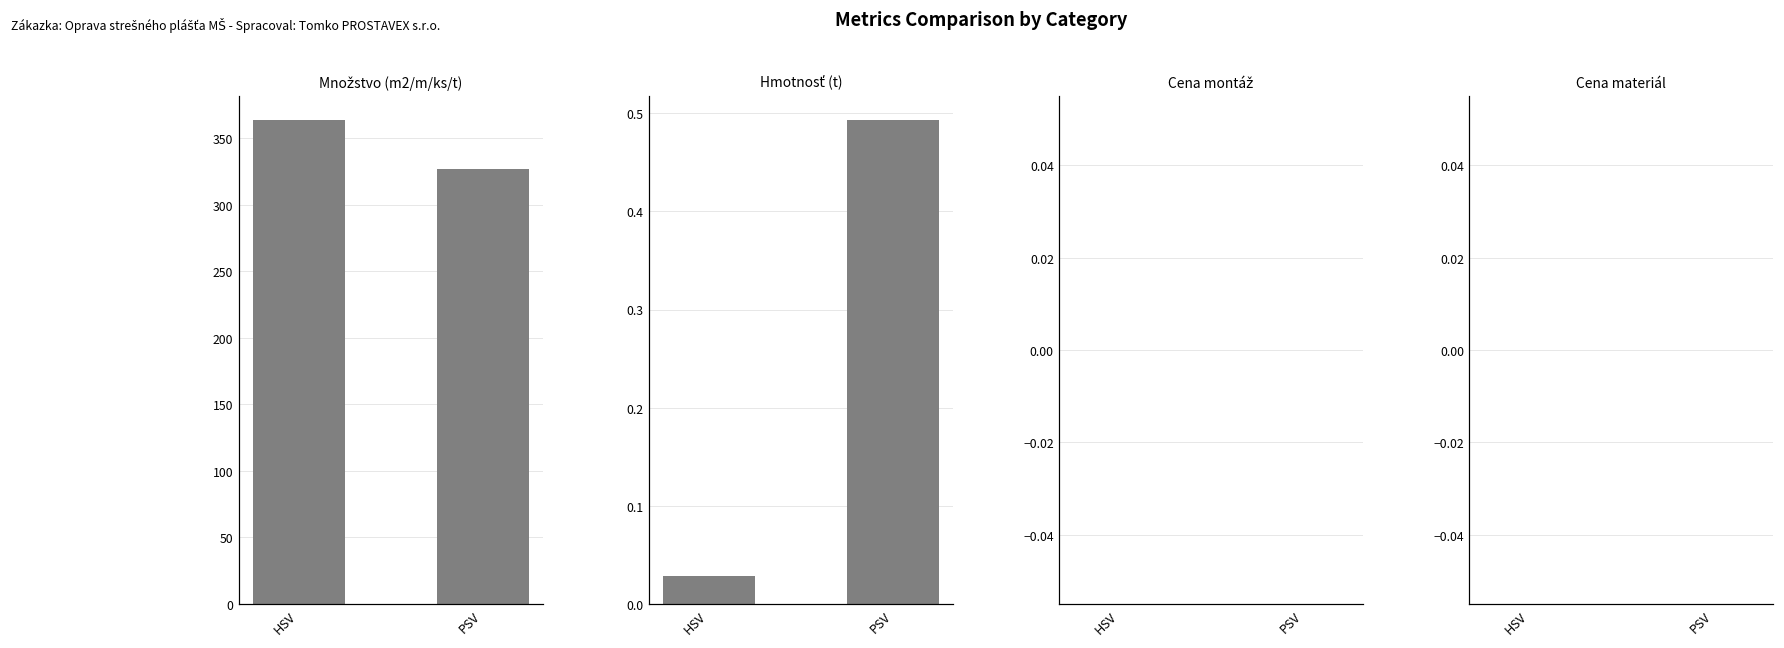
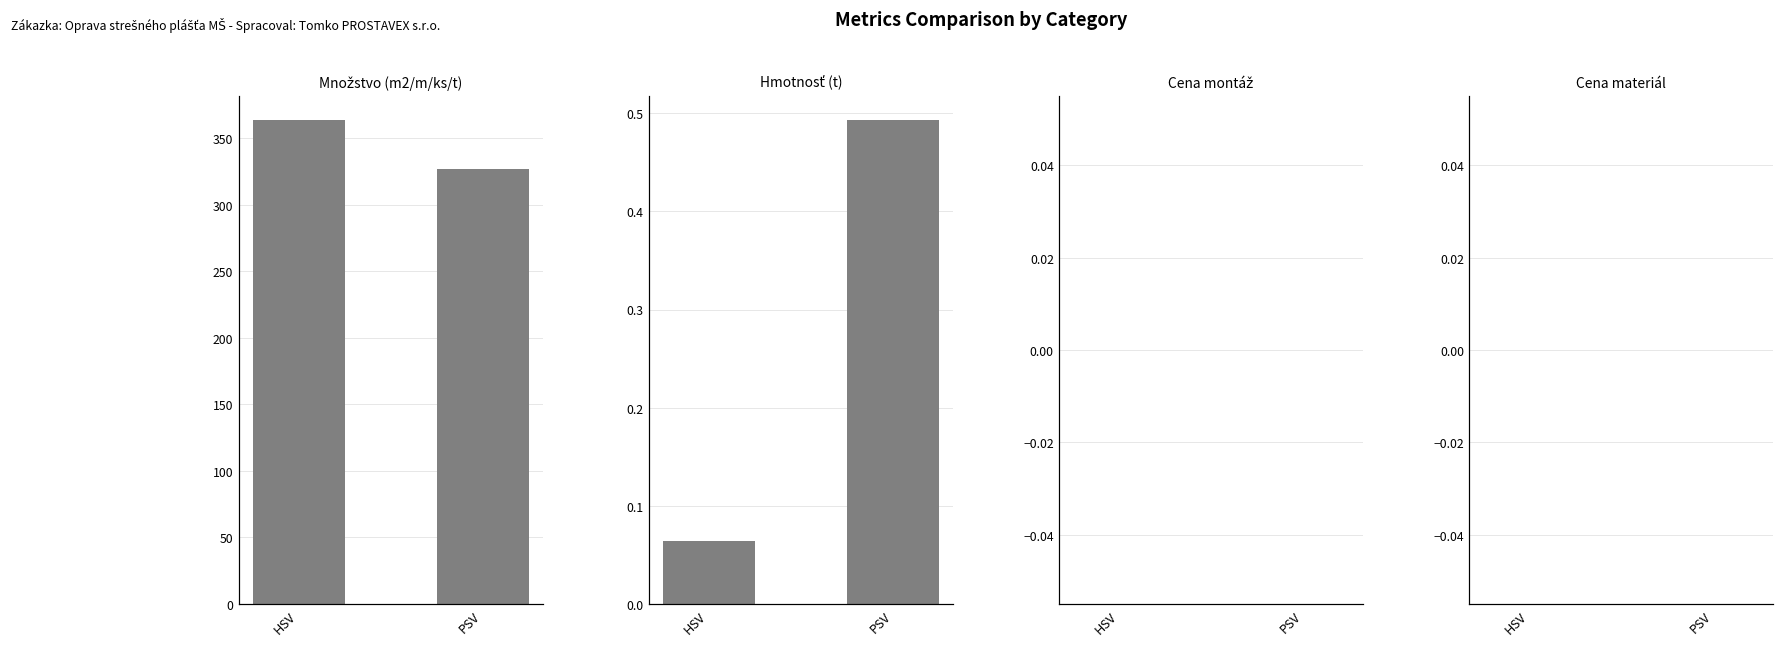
  {
    "Množstvo (m2/m/ks/t)": {
      "HSV": 364,
      "PSV": 327
    },
    "Hmotnosť (t)": {
-     "HSV": 0.03,
+     "HSV": 0.06,
      "PSV": 0.49
    },
    "Cena montáž": {
      "HSV": 0.000,
      "PSV": 0.000
    },
    "Cena materiál": {
      "HSV": 0.000,
      "PSV": 0.000
    }
  }
